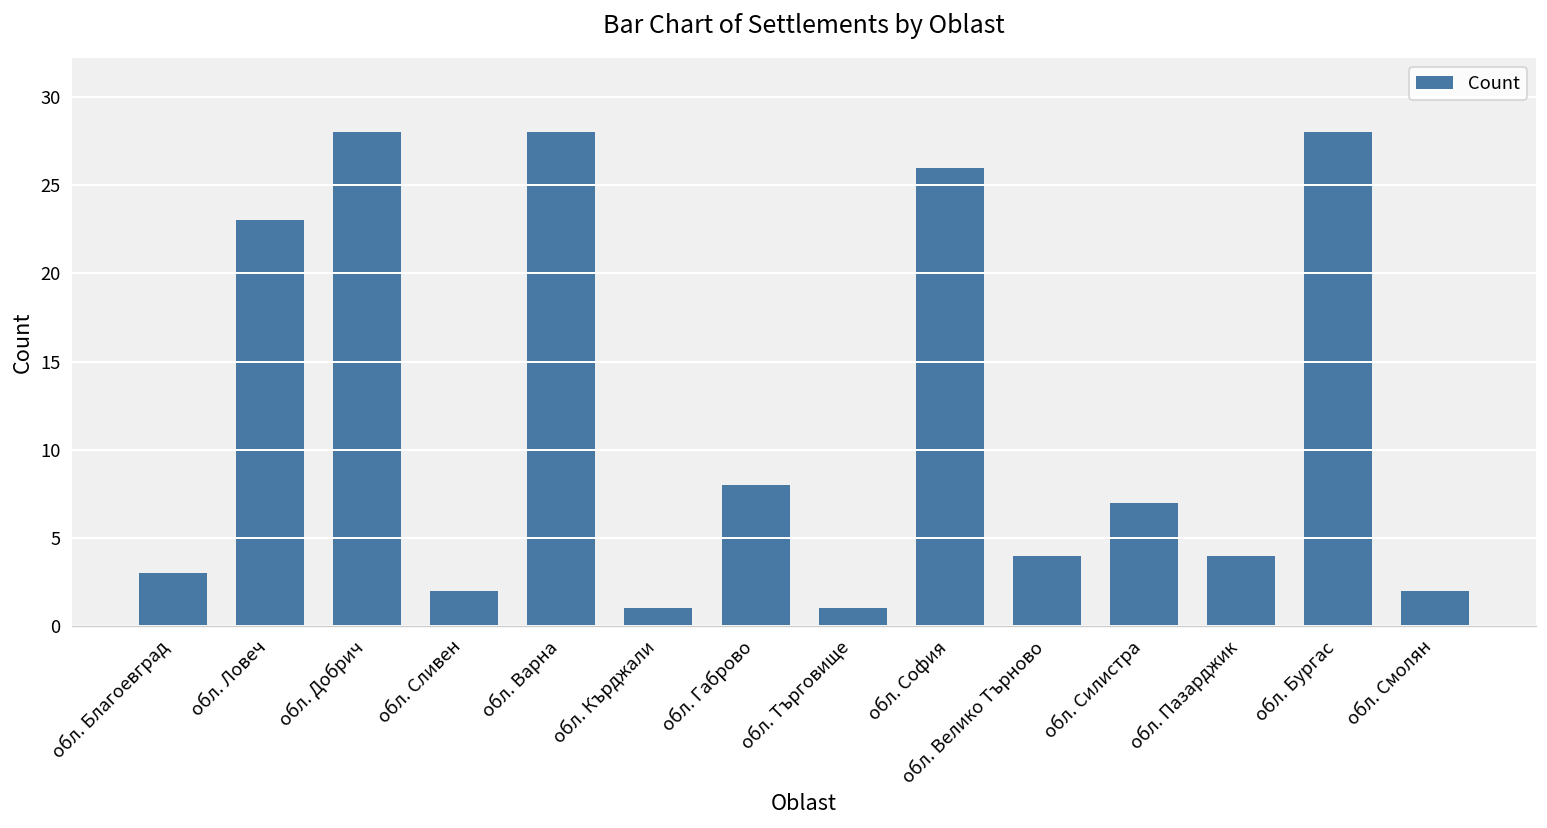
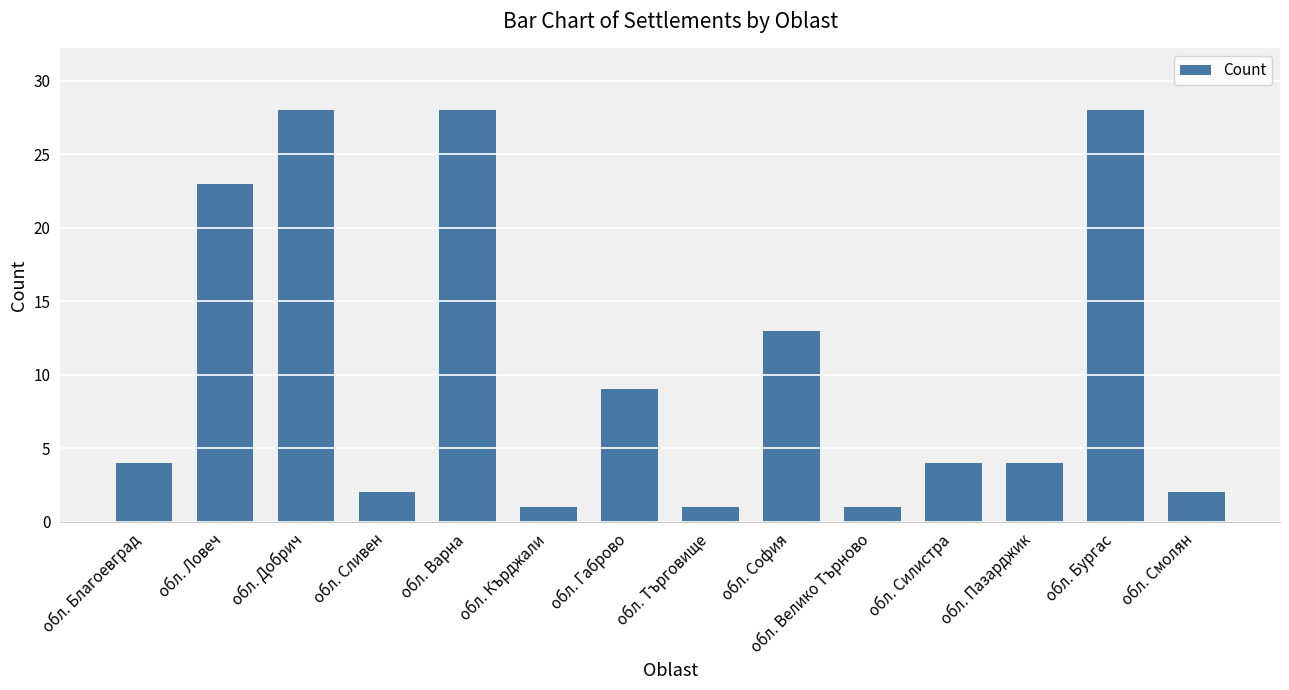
  {
-   "обл. Благоевград": 3,
+   "обл. Благоевград": 4,
    "обл. Ловеч": 23,
    "обл. Добрич": 28,
    "обл. Сливен": 2,
    "обл. Варна": 28,
    "обл. Кърджали": 1,
-   "обл. Габрово": 8,
+   "обл. Габрово": 9,
    "обл. Търговище": 1,
-   "обл. София": 26,
-   "обл. Велико Търново": 4,
-   "обл. Силистра": 7,
+   "обл. София": 13,
+   "обл. Велико Търново": 1,
+   "обл. Силистра": 4,
    "обл. Пазарджик": 4,
    "обл. Бургас": 28,
    "обл. Смолян": 2
  }
